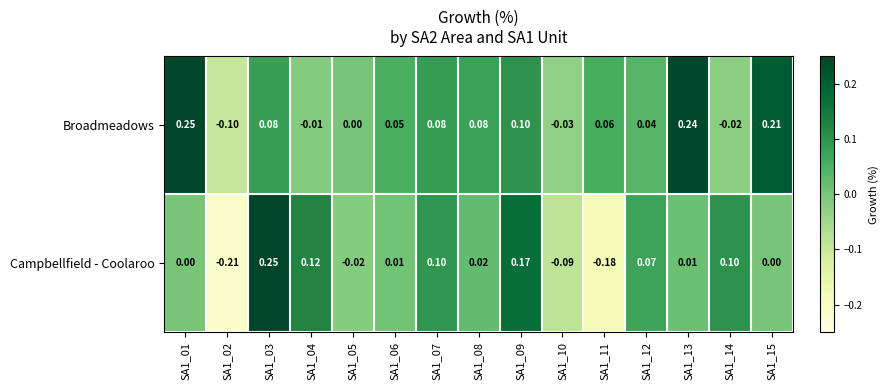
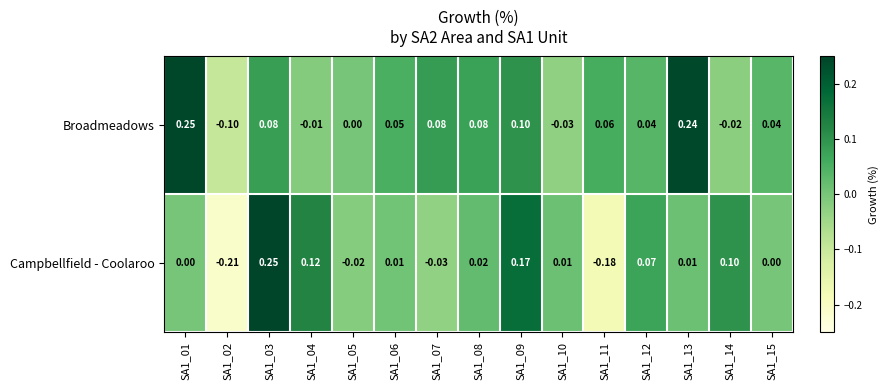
  {
    "Broadmeadows": {
      "SA1_01": 0.25,
      "SA1_02": -0.10,
      "SA1_03": 0.08,
      "SA1_04": -0.01,
      "SA1_05": 0.00,
      "SA1_06": 0.05,
      "SA1_07": 0.08,
      "SA1_08": 0.08,
      "SA1_09": 0.10,
      "SA1_10": -0.03,
      "SA1_11": 0.06,
      "SA1_12": 0.04,
      "SA1_13": 0.24,
      "SA1_14": -0.02,
-     "SA1_15": 0.21
+     "SA1_15": 0.04
    },
    "Campbellfield - Coolaroo": {
      "SA1_01": 0.00,
      "SA1_02": -0.21,
      "SA1_03": 0.25,
      "SA1_04": 0.12,
      "SA1_05": -0.02,
      "SA1_06": 0.01,
-     "SA1_07": 0.10,
+     "SA1_07": -0.03,
      "SA1_08": 0.02,
      "SA1_09": 0.17,
-     "SA1_10": -0.09,
+     "SA1_10": 0.01,
      "SA1_11": -0.18,
      "SA1_12": 0.07,
      "SA1_13": 0.01,
      "SA1_14": 0.10,
      "SA1_15": 0.00
    }
  }
